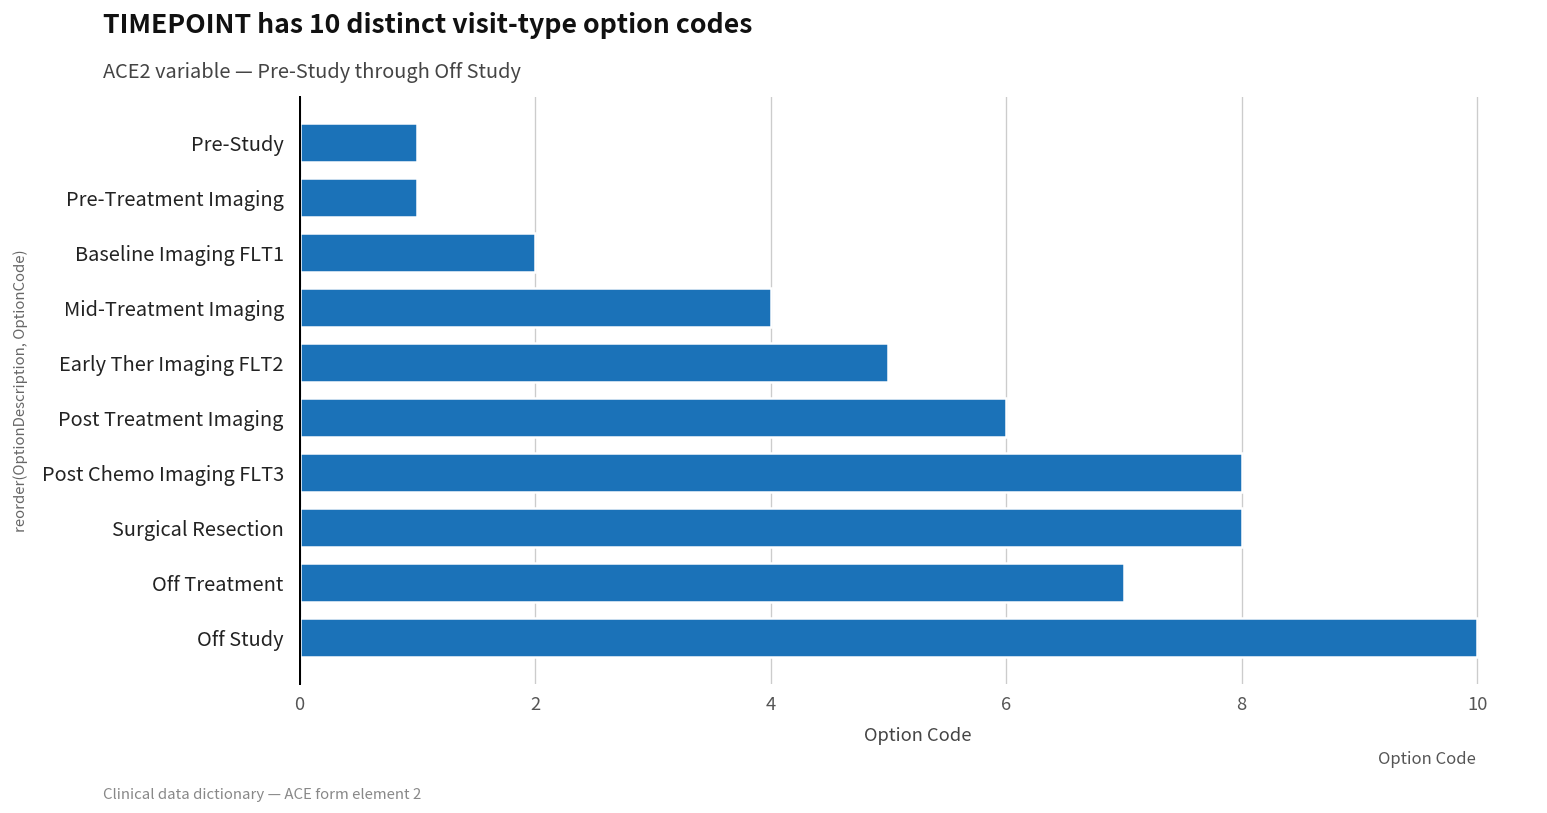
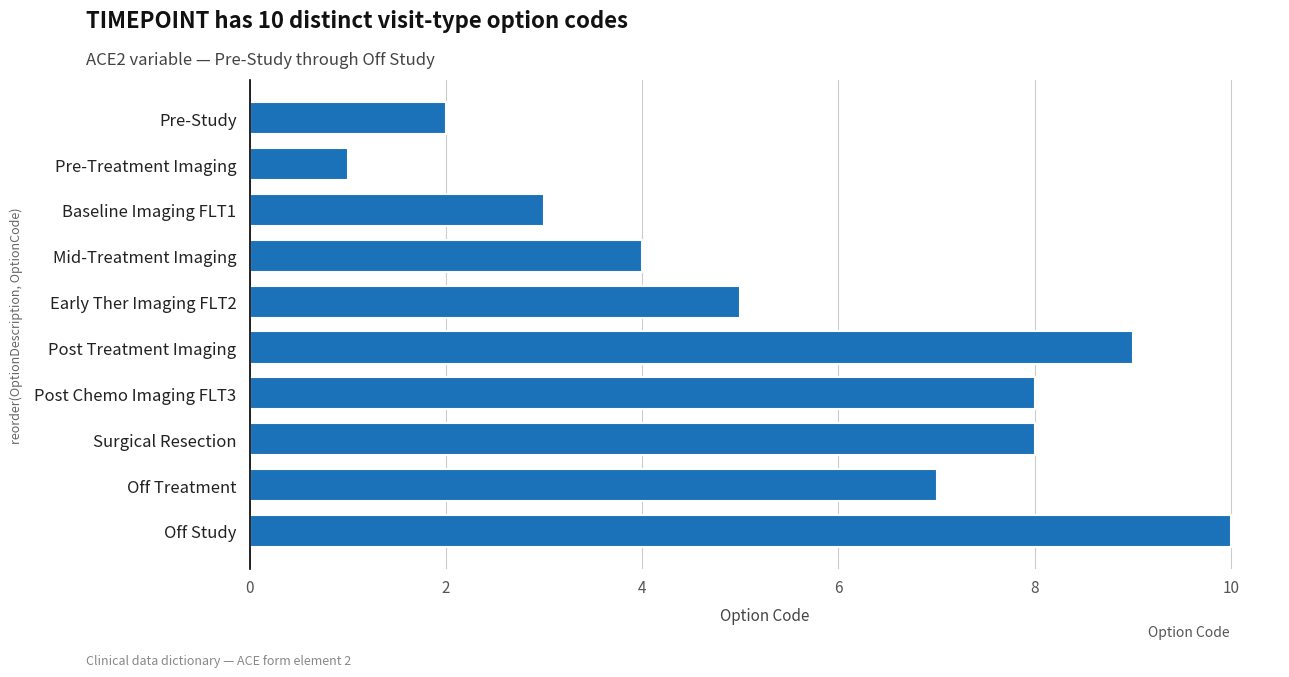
  {
-   "Pre-Study": 1,
+   "Pre-Study": 2,
    "Pre-Treatment Imaging": 1,
-   "Baseline Imaging FLT1": 2,
+   "Baseline Imaging FLT1": 3,
    "Mid-Treatment Imaging": 4,
    "Early Ther Imaging FLT2": 5,
-   "Post Treatment Imaging": 6,
+   "Post Treatment Imaging": 9,
    "Post Chemo Imaging FLT3": 8,
    "Surgical Resection": 8,
    "Off Treatment": 7,
    "Off Study": 10
  }
